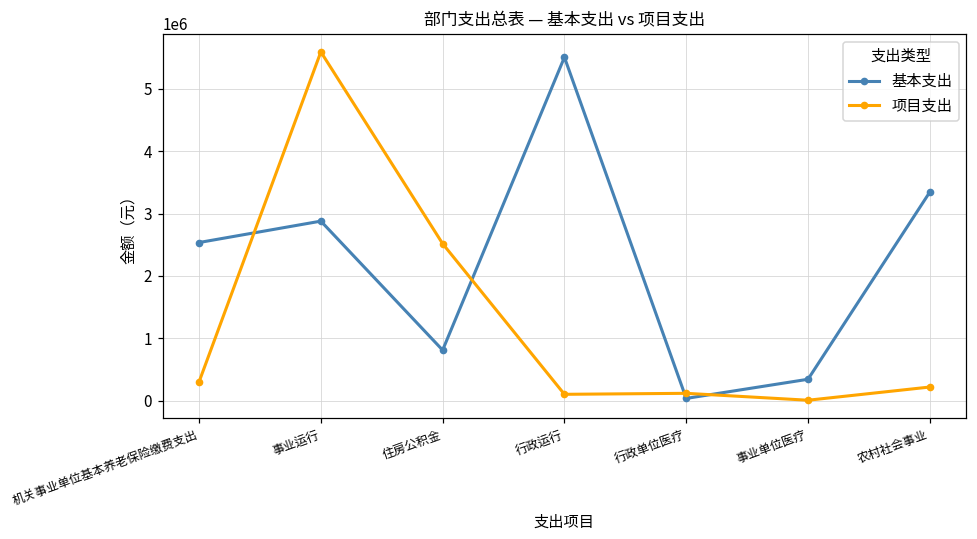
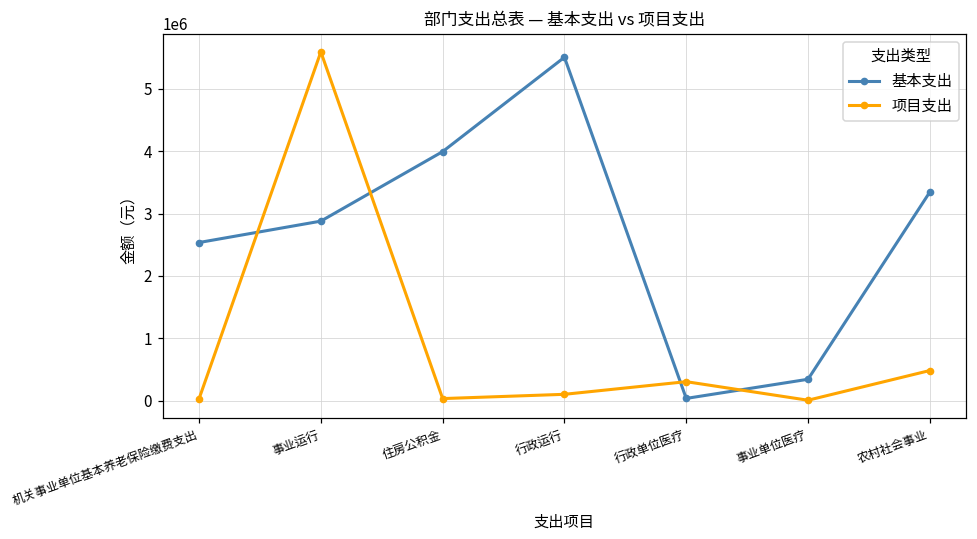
  {
    "基本支出": {
      "机关事业单位基本养老保险缴费支出": 2500000,
      "事业运行": 2900000,
-     "住房公积金": 800000,
+     "住房公积金": 4000000,
      "行政运行": 5500000,
      "行政单位医疗": 0,
      "事业单位医疗": 300000,
      "农村社会事业": 3300000
    },
    "项目支出": {
-     "机关事业单位基本养老保险缴费支出": 300000,
+     "机关事业单位基本养老保险缴费支出": 0,
      "事业运行": 5600000,
-     "住房公积金": 2500000,
+     "住房公积金": 0,
      "行政运行": 100000,
-     "行政单位医疗": 100000,
+     "行政单位医疗": 300000,
      "事业单位医疗": 0,
-     "农村社会事业": 200000
+     "农村社会事业": 500000
    }
  }
